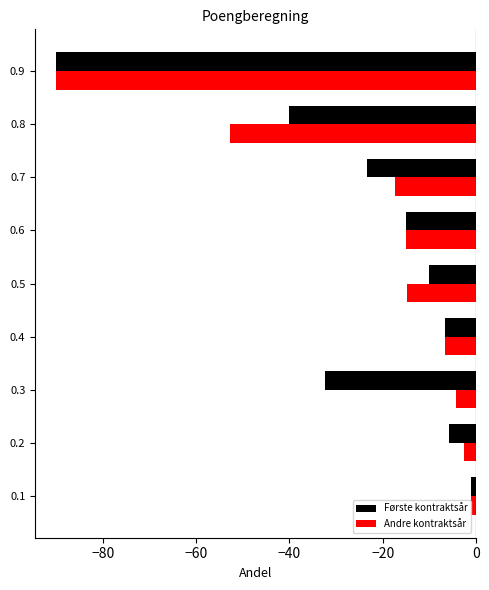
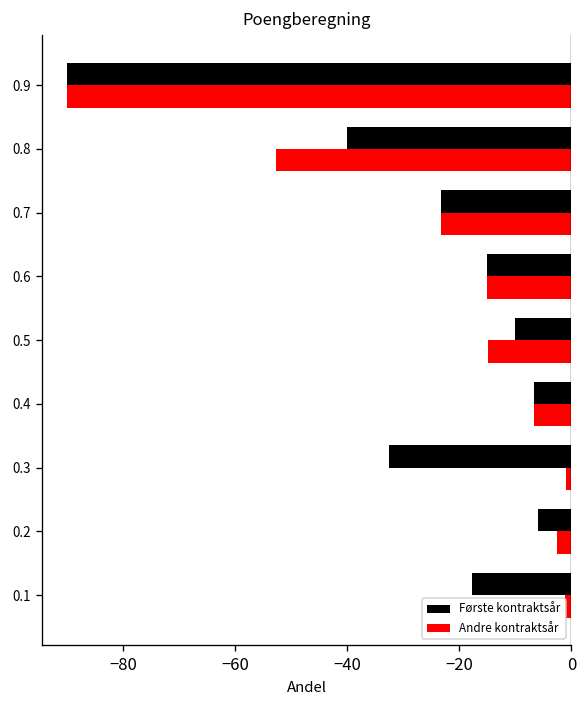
  {
    "Første kontraktsår": {
      "0.9": -90,
      "0.8": -40,
      "0.7": -23,
      "0.6": -15,
      "0.5": -10,
      "0.4": -7,
      "0.3": -32,
      "0.2": -6,
-     "0.1": -1
+     "0.1": -18
    },
    "Andre kontraktsår": {
      "0.9": -90,
      "0.8": -53,
-     "0.7": -17,
+     "0.7": -23,
      "0.6": -15,
      "0.5": -15,
      "0.4": -7,
-     "0.3": -4,
+     "0.3": -1,
      "0.2": -3
    }
  }
